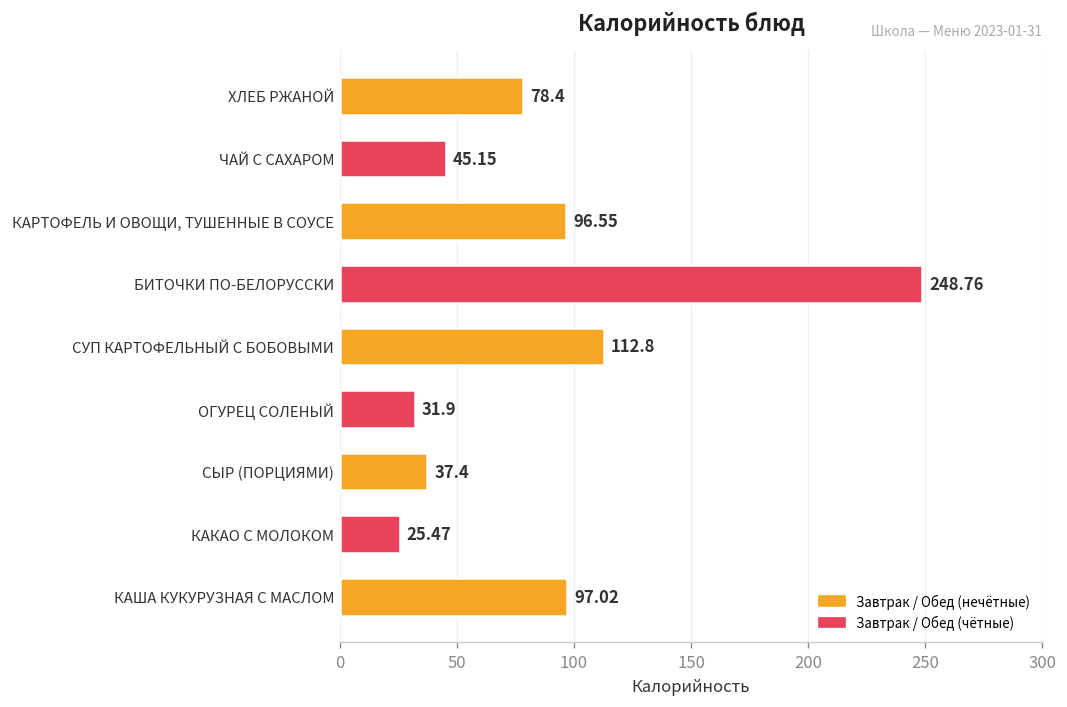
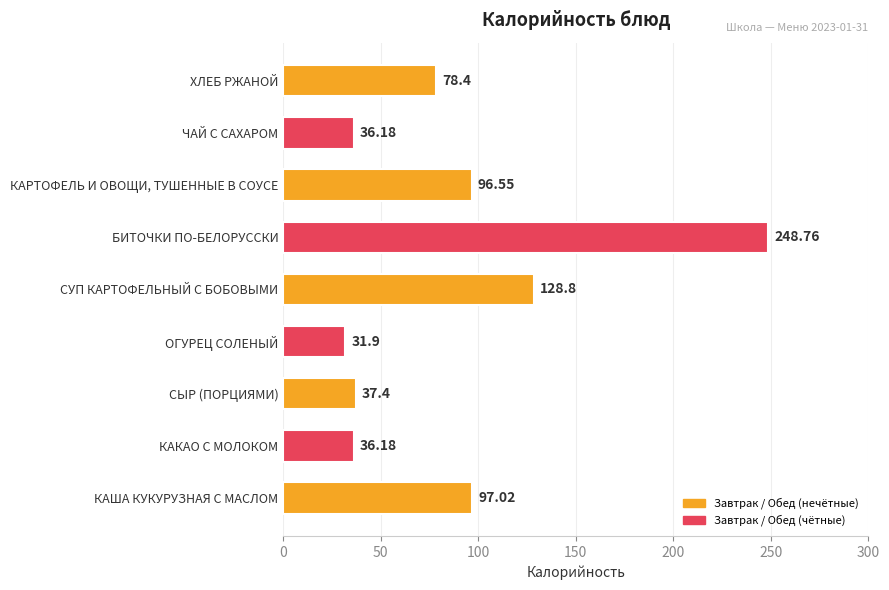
  {
    "ХЛЕБ РЖАНОЙ": 78.4,
-   "ЧАЙ С САХАРОМ": 45.15,
+   "ЧАЙ С САХАРОМ": 36.18,
    "КАРТОФЕЛЬ И ОВОЩИ, ТУШЕННЫЕ В СОУСЕ": 96.55,
    "БИТОЧКИ ПО-БЕЛОРУССКИ": 248.76,
-   "СУП КАРТОФЕЛЬНЫЙ С БОБОВЫМИ": 112.8,
+   "СУП КАРТОФЕЛЬНЫЙ С БОБОВЫМИ": 128.8,
    "ОГУРЕЦ СОЛЕНЫЙ": 31.9,
    "СЫР (ПОРЦИЯМИ)": 37.4,
-   "КАКАО С МОЛОКОМ": 25.47,
+   "КАКАО С МОЛОКОМ": 36.18,
    "КАША КУКУРУЗНАЯ С МАСЛОМ": 97.02
  }
